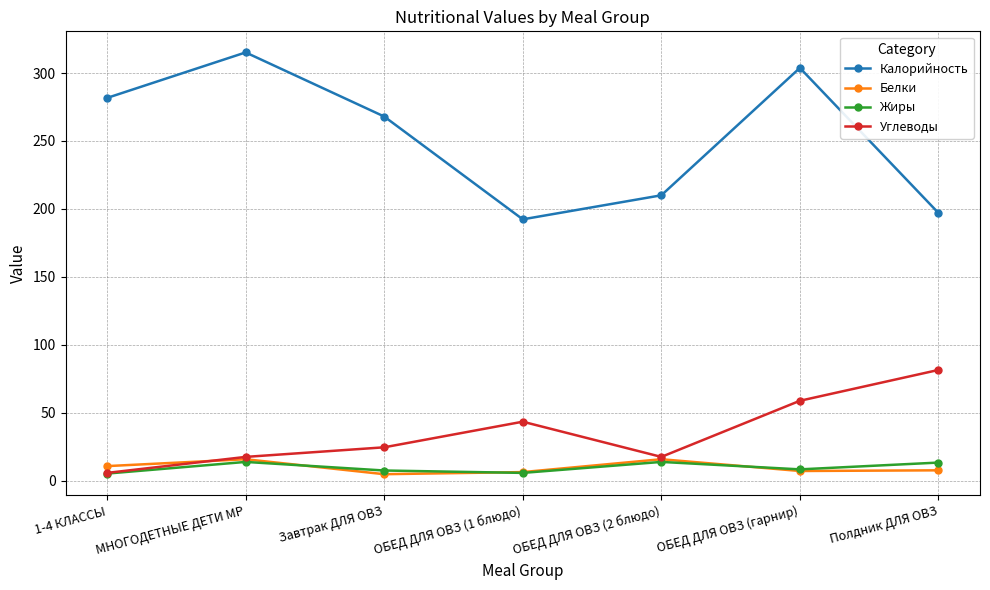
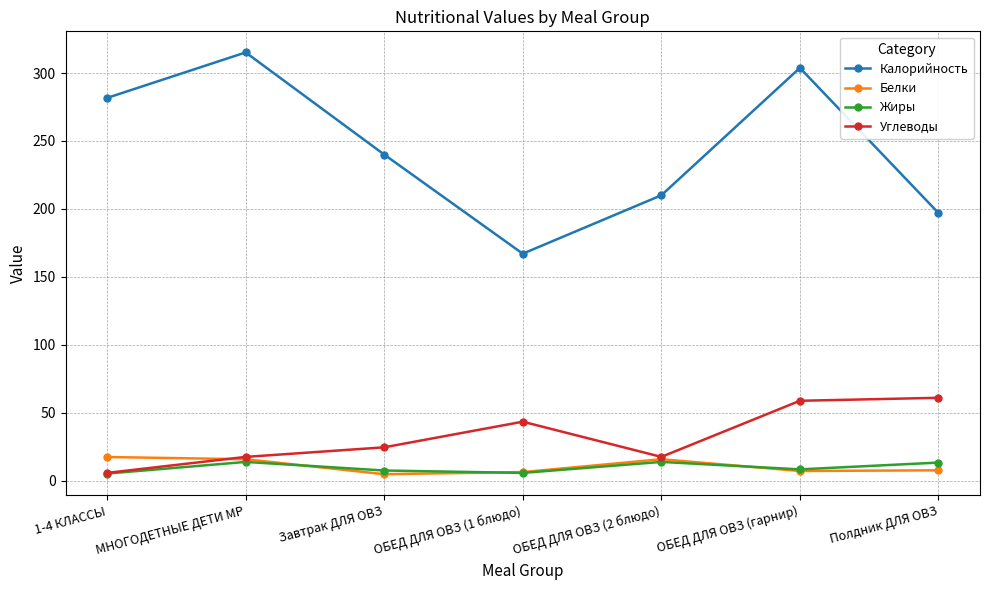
  {
    "Калорийность": {
      "1-4 КЛАССЫ": 282,
      "МНОГОДЕТНЫЕ ДЕТИ МР": 315,
-     "Завтрак ДЛЯ ОВЗ": 268,
-     "ОБЕД ДЛЯ ОВЗ (1 блюдо)": 192,
+     "Завтрак ДЛЯ ОВЗ": 240,
+     "ОБЕД ДЛЯ ОВЗ (1 блюдо)": 167,
      "ОБЕД ДЛЯ ОВЗ (2 блюдо)": 210,
      "ОБЕД ДЛЯ ОВЗ (гарнир)": 304,
      "Полдник ДЛЯ ОВЗ": 197
    },
    "Белки": {
-     "1-4 КЛАССЫ": 11,
+     "1-4 КЛАССЫ": 17,
      "Завтрак ДЛЯ ОВЗ": 5,
      "Полдник ДЛЯ ОВЗ": 8
    },
    "Жиры": {
      "МНОГОДЕТНЫЕ ДЕТИ МР": 14,
      "Завтрак ДЛЯ ОВЗ": 7,
      "ОБЕД ДЛЯ ОВЗ (2 блюдо)": 14,
      "Полдник ДЛЯ ОВЗ": 13
    },
    "Углеводы": {
      "Завтрак ДЛЯ ОВЗ": 24,
      "ОБЕД ДЛЯ ОВЗ (1 блюдо)": 43,
      "ОБЕД ДЛЯ ОВЗ (гарнир)": 59,
-     "Полдник ДЛЯ ОВЗ": 81
+     "Полдник ДЛЯ ОВЗ": 61
    }
  }
